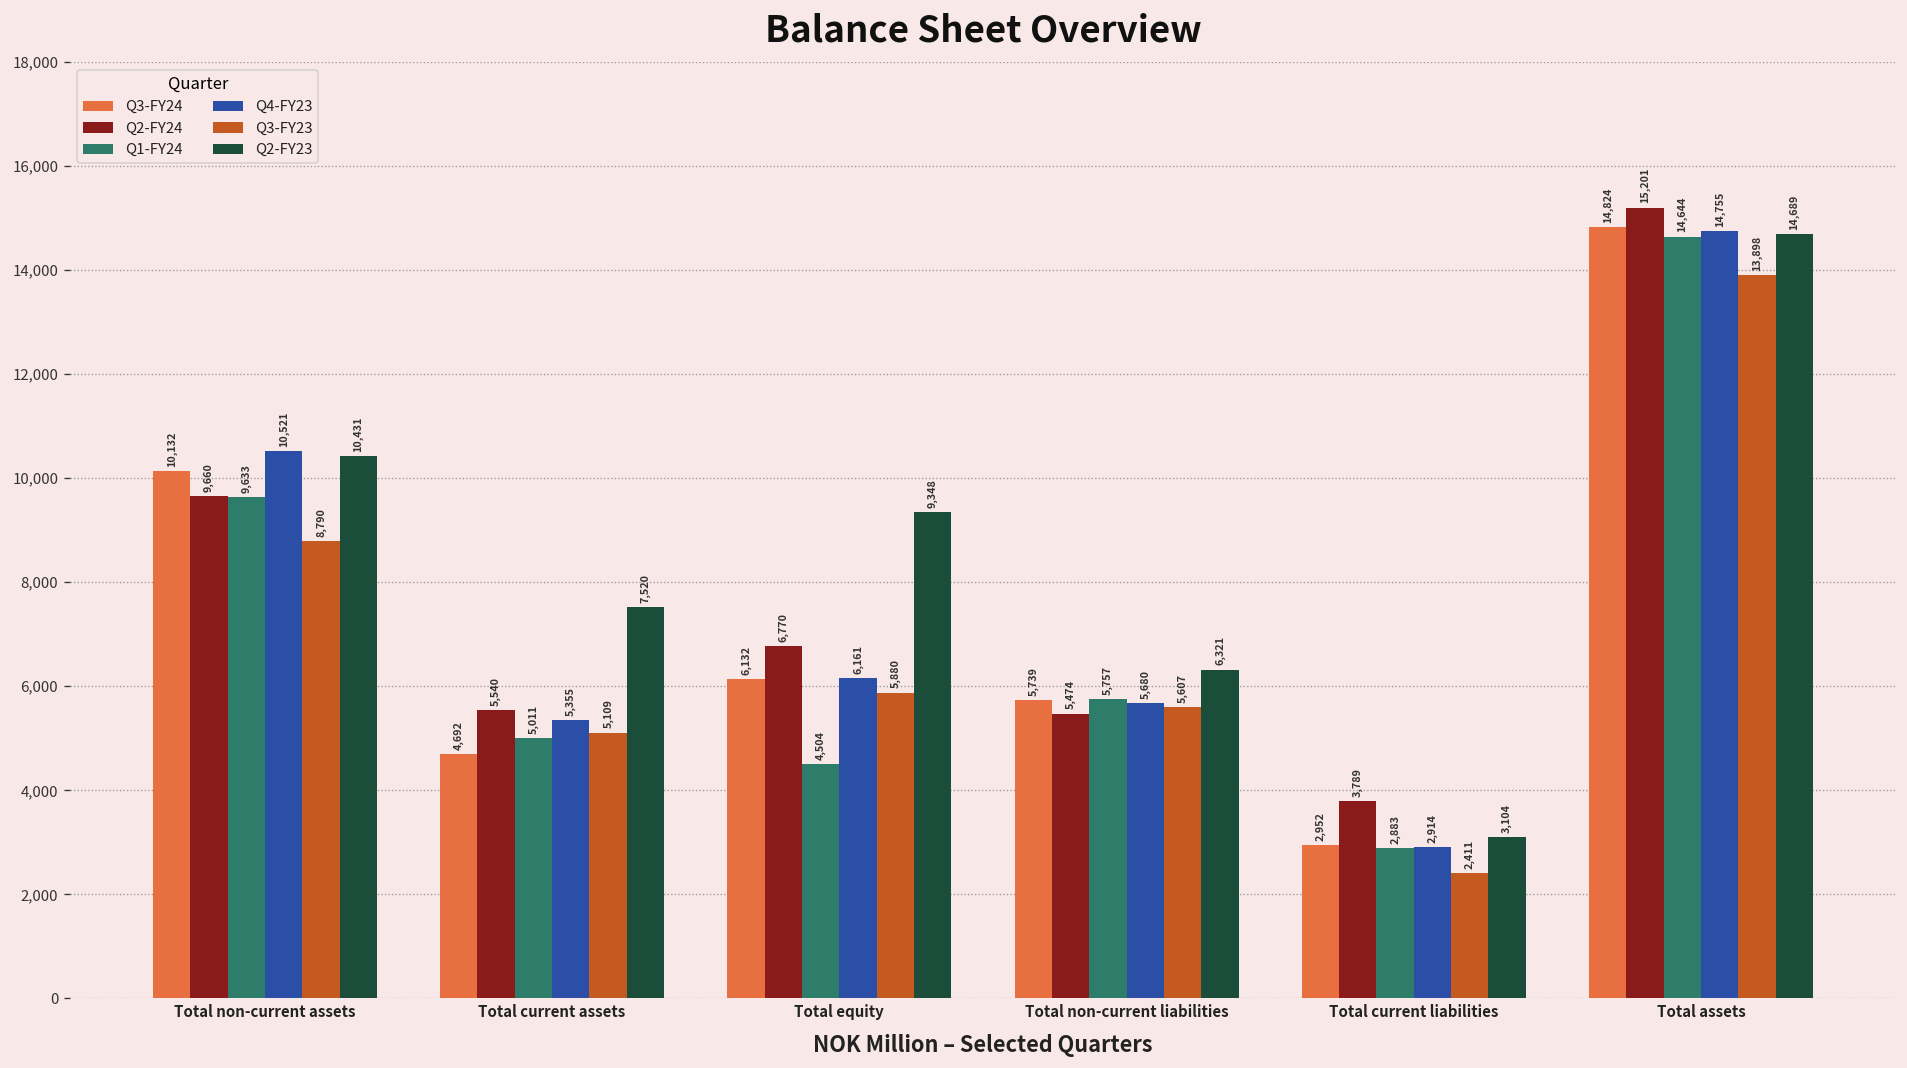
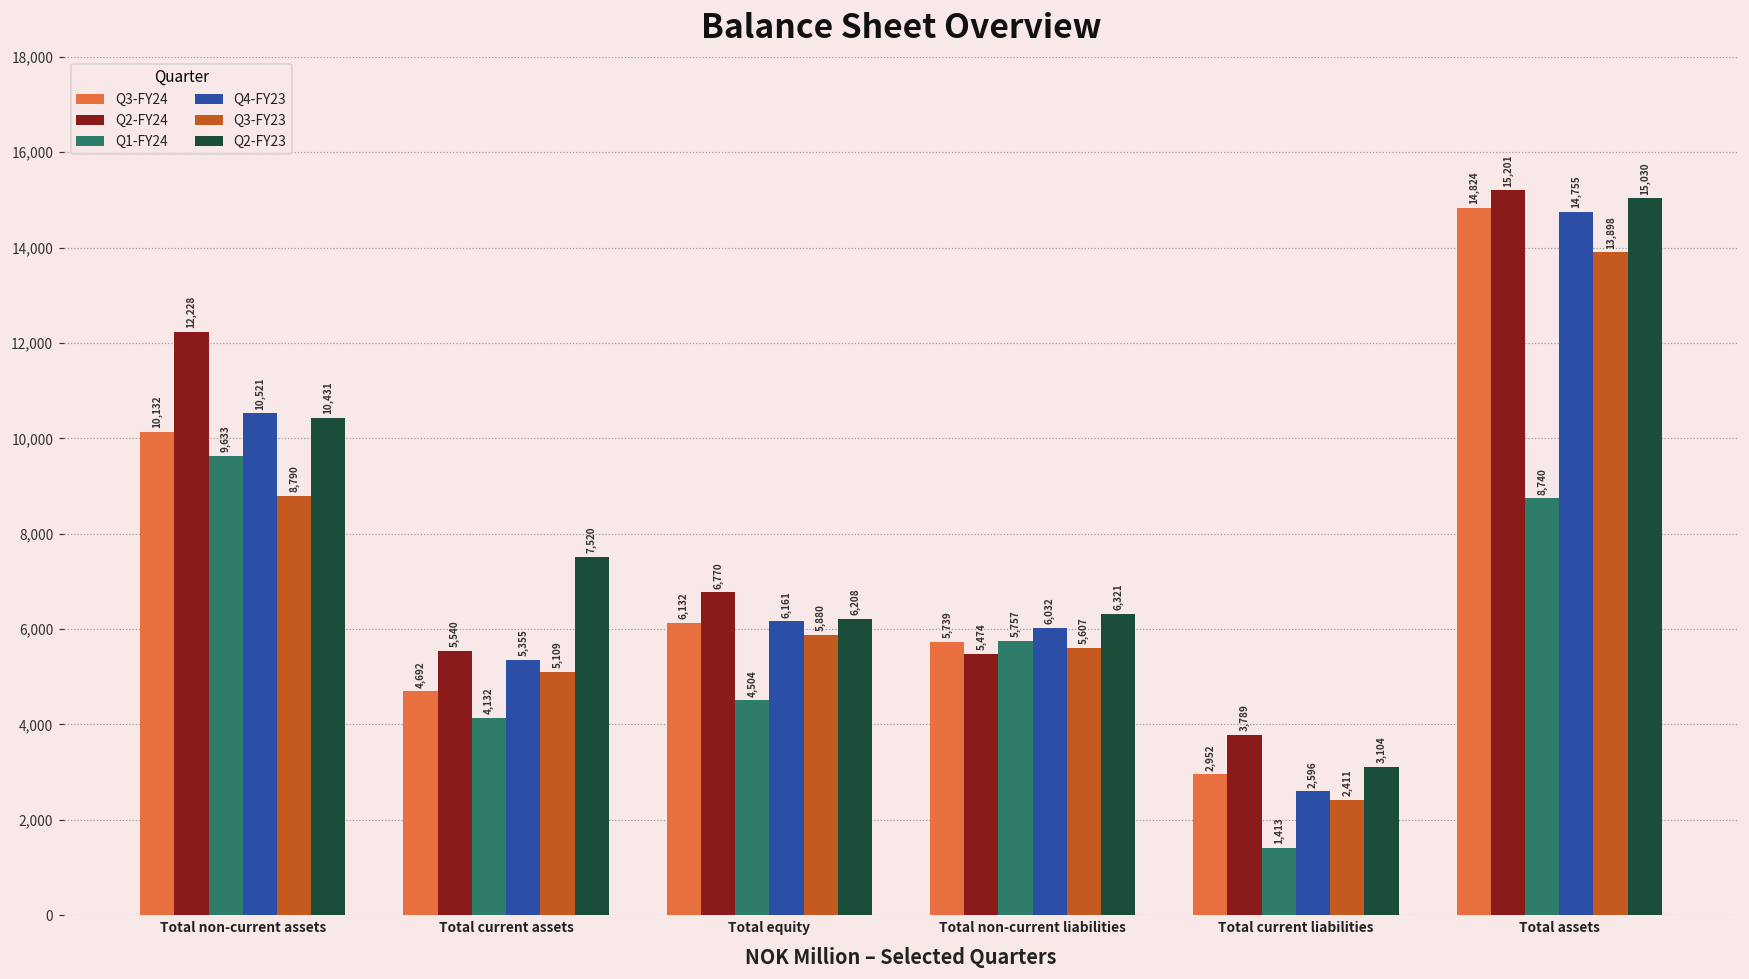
  {
    "Q2-FY24": {
-     "Total non-current assets": "9,660",
+     "Total non-current assets": "12,228",
      "Total current assets": "5,540",
      "Total equity": "6,770",
      "Total non-current liabilities": "5,474",
      "Total current liabilities": "3,789",
      "Total assets": "15,201"
    },
    "Q1-FY24": {
      "Total non-current assets": "9,633",
-     "Total current assets": "5,011",
+     "Total current assets": "4,132",
      "Total equity": "4,504",
      "Total non-current liabilities": "5,757",
-     "Total current liabilities": "2,883",
-     "Total assets": "14,644"
+     "Total current liabilities": "1,413",
+     "Total assets": "8,740"
    },
    "Q4-FY23": {
      "Total non-current assets": "10,521",
      "Total current assets": "5,355",
      "Total equity": "6,161",
-     "Total non-current liabilities": "5,680",
-     "Total current liabilities": "2,914",
+     "Total non-current liabilities": "6,032",
+     "Total current liabilities": "2,596",
      "Total assets": "14,755"
    },
    "Q2-FY23": {
      "Total non-current assets": "10,431",
      "Total current assets": "7,520",
-     "Total equity": "9,348",
+     "Total equity": "6,208",
      "Total non-current liabilities": "6,321",
      "Total current liabilities": "3,104",
-     "Total assets": "14,689"
+     "Total assets": "15,030"
    }
  }
